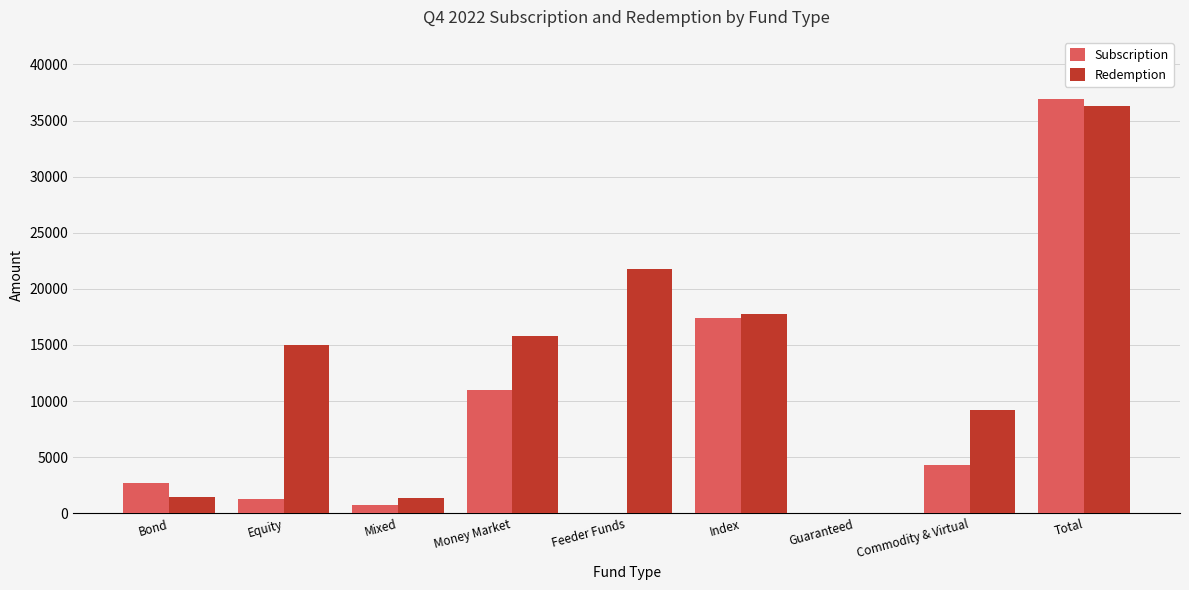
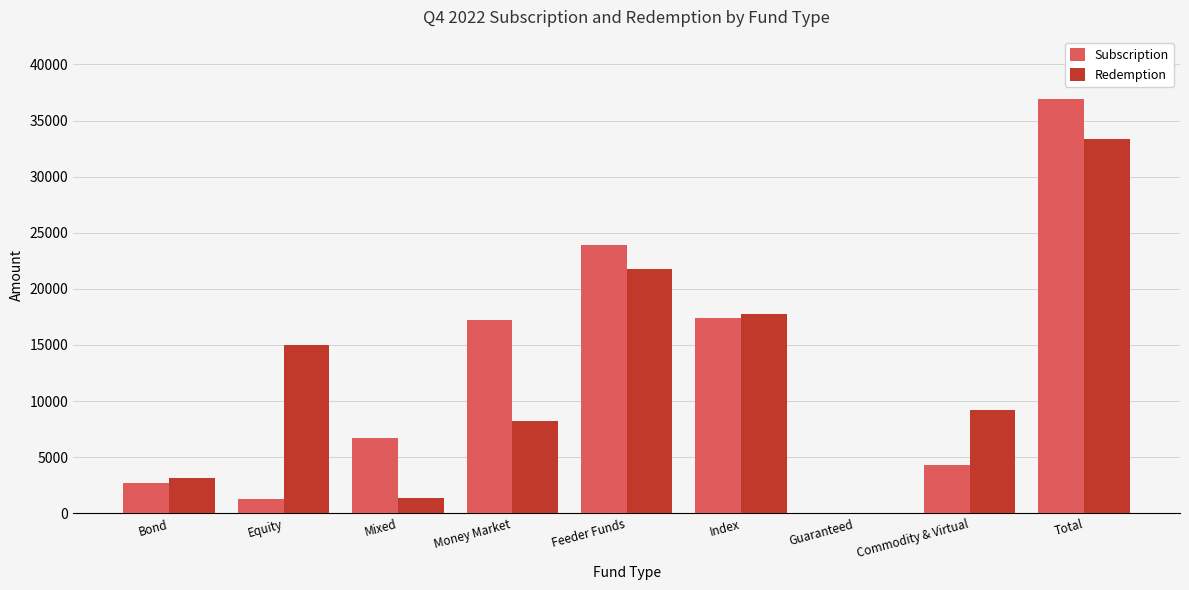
  {
    "Subscription": {
      "Bond": 2700,
      "Equity": 1300,
-     "Mixed": 800,
-     "Money Market": 11000,
-     "Feeder Funds": 0,
+     "Mixed": 6700,
+     "Money Market": 17300,
+     "Feeder Funds": 23900,
      "Index": 17400,
      "Guaranteed": 0,
      "Commodity & Virtual": 4300,
      "Total": 36900
    },
    "Redemption": {
-     "Bond": 1500,
+     "Bond": 3100,
      "Equity": 15000,
      "Mixed": 1400,
-     "Money Market": 15800,
+     "Money Market": 8200,
      "Feeder Funds": 21800,
      "Index": 17800,
      "Commodity & Virtual": 9200,
-     "Total": 36300
+     "Total": 33300
    }
  }
